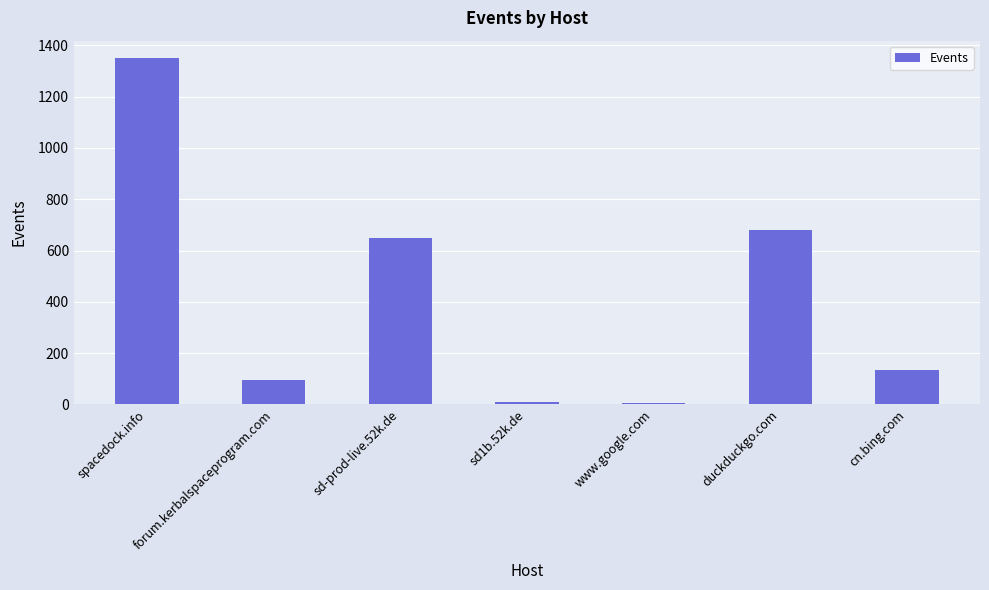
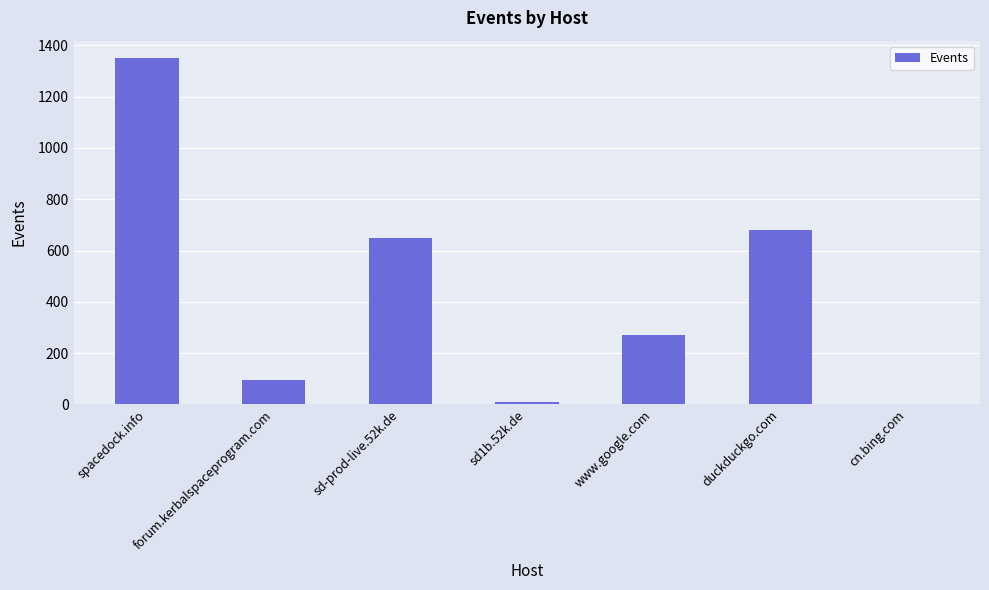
  {
    "spacedock.info": 1350,
    "forum.kerbalspaceprogram.com": 90,
    "sd-prod-live.52k.de": 650,
-   "www.google.com": 10,
+   "www.google.com": 270,
    "duckduckgo.com": 680,
-   "cn.bing.com": 130
+   "cn.bing.com": 0
  }
